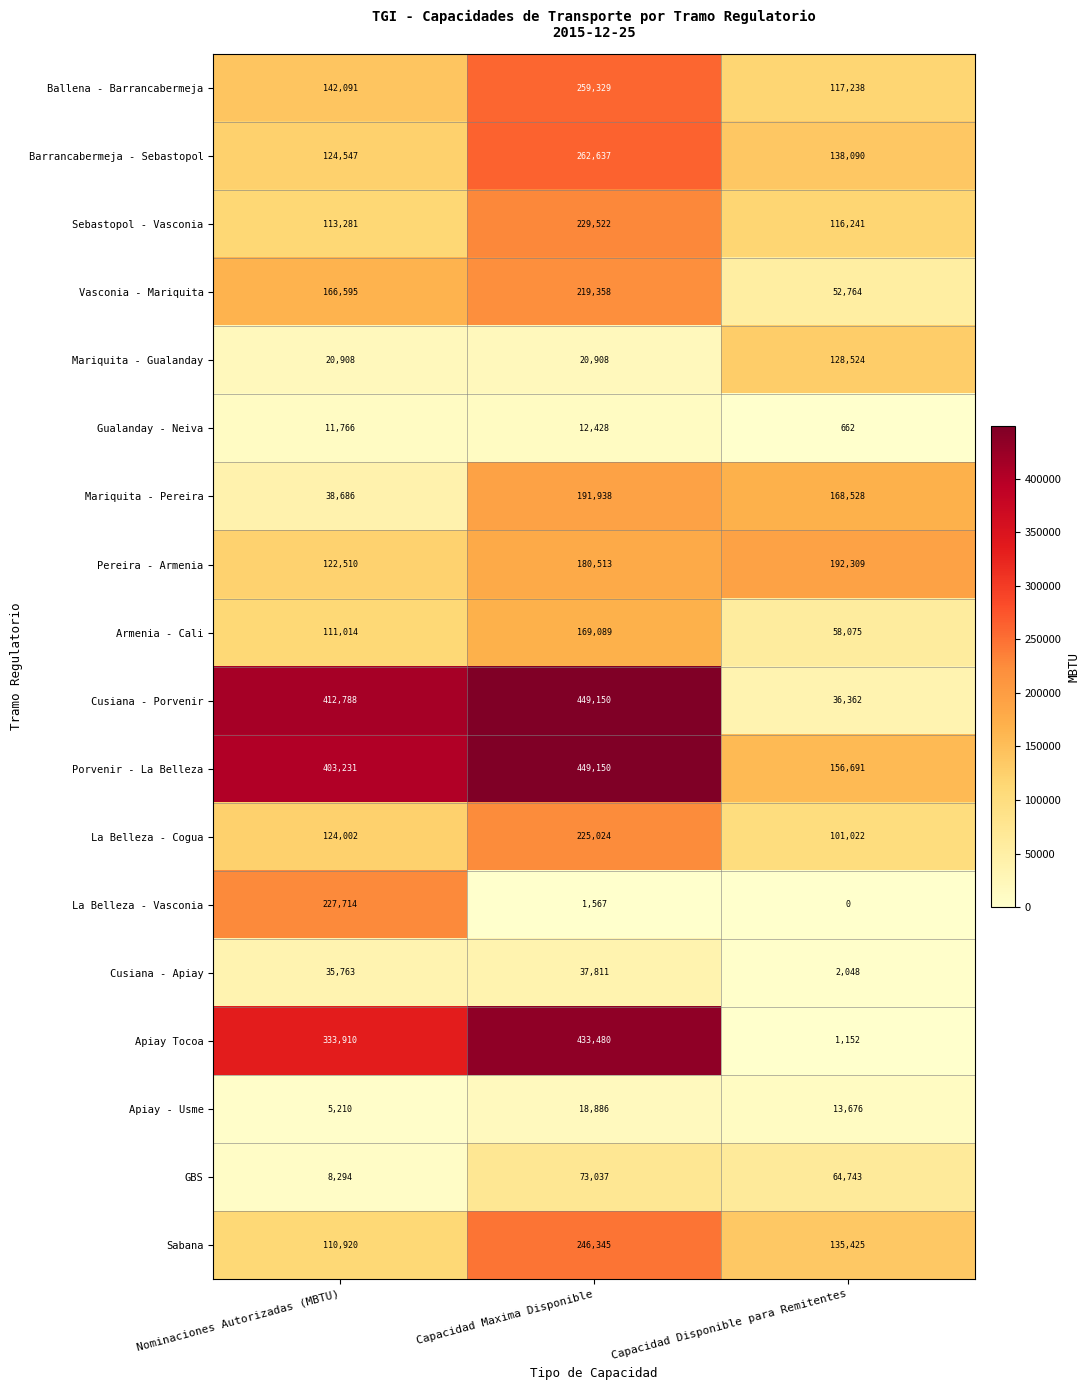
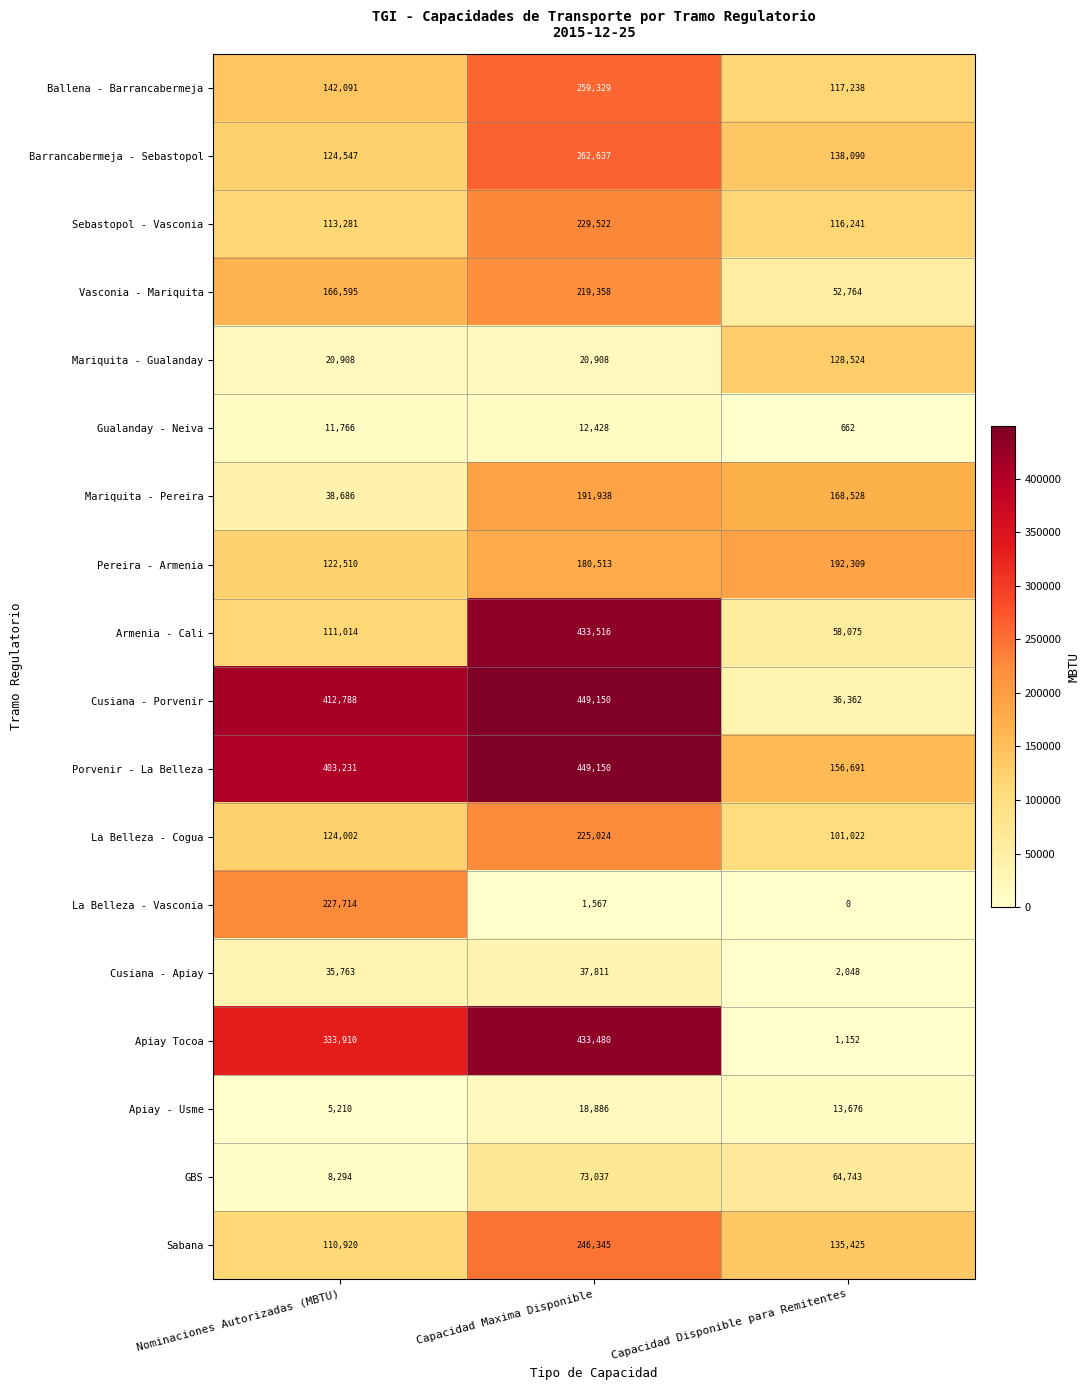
  {
    "Ballena - Barrancabermeja": {
      "Nominaciones Autorizadas (MBTU)": "142,091",
      "Capacidad Maxima Disponible": "259,329",
      "Capacidad Disponible para Remitentes": "117,238"
    },
    "Barrancabermeja - Sebastopol": {
      "Nominaciones Autorizadas (MBTU)": "124,547",
      "Capacidad Maxima Disponible": "262,637",
      "Capacidad Disponible para Remitentes": "138,090"
    },
    "Sebastopol - Vasconia": {
      "Nominaciones Autorizadas (MBTU)": "113,281",
      "Capacidad Maxima Disponible": "229,522",
      "Capacidad Disponible para Remitentes": "116,241"
    },
    "Vasconia - Mariquita": {
      "Nominaciones Autorizadas (MBTU)": "166,595",
      "Capacidad Maxima Disponible": "219,358",
      "Capacidad Disponible para Remitentes": "52,764"
    },
    "Mariquita - Gualanday": {
      "Nominaciones Autorizadas (MBTU)": "20,908",
      "Capacidad Maxima Disponible": "20,908",
      "Capacidad Disponible para Remitentes": "128,524"
    },
    "Gualanday - Neiva": {
      "Nominaciones Autorizadas (MBTU)": "11,766",
      "Capacidad Maxima Disponible": "12,428",
      "Capacidad Disponible para Remitentes": "662"
    },
    "Mariquita - Pereira": {
      "Nominaciones Autorizadas (MBTU)": "38,686",
      "Capacidad Maxima Disponible": "191,938",
      "Capacidad Disponible para Remitentes": "168,528"
    },
    "Pereira - Armenia": {
      "Nominaciones Autorizadas (MBTU)": "122,510",
      "Capacidad Maxima Disponible": "180,513",
      "Capacidad Disponible para Remitentes": "192,309"
    },
    "Armenia - Cali": {
      "Nominaciones Autorizadas (MBTU)": "111,014",
-     "Capacidad Maxima Disponible": "169,089",
+     "Capacidad Maxima Disponible": "433,516",
      "Capacidad Disponible para Remitentes": "58,075"
    },
    "Cusiana - Porvenir": {
      "Nominaciones Autorizadas (MBTU)": "412,788",
      "Capacidad Maxima Disponible": "449,150",
      "Capacidad Disponible para Remitentes": "36,362"
    },
    "Porvenir - La Belleza": {
      "Nominaciones Autorizadas (MBTU)": "403,231",
      "Capacidad Maxima Disponible": "449,150",
      "Capacidad Disponible para Remitentes": "156,691"
    },
    "La Belleza - Cogua": {
      "Nominaciones Autorizadas (MBTU)": "124,002",
      "Capacidad Maxima Disponible": "225,024",
      "Capacidad Disponible para Remitentes": "101,022"
    },
    "La Belleza - Vasconia": {
      "Nominaciones Autorizadas (MBTU)": "227,714",
      "Capacidad Maxima Disponible": "1,567",
      "Capacidad Disponible para Remitentes": "0"
    },
    "Cusiana - Apiay": {
      "Nominaciones Autorizadas (MBTU)": "35,763",
      "Capacidad Maxima Disponible": "37,811",
      "Capacidad Disponible para Remitentes": "2,048"
    },
    "Apiay Tocoa": {
      "Nominaciones Autorizadas (MBTU)": "333,910",
      "Capacidad Maxima Disponible": "433,480",
      "Capacidad Disponible para Remitentes": "1,152"
    },
    "Apiay - Usme": {
      "Nominaciones Autorizadas (MBTU)": "5,210",
      "Capacidad Maxima Disponible": "18,886",
      "Capacidad Disponible para Remitentes": "13,676"
    },
    "GBS": {
      "Nominaciones Autorizadas (MBTU)": "8,294",
      "Capacidad Maxima Disponible": "73,037",
      "Capacidad Disponible para Remitentes": "64,743"
    },
    "Sabana": {
      "Nominaciones Autorizadas (MBTU)": "110,920",
      "Capacidad Maxima Disponible": "246,345",
      "Capacidad Disponible para Remitentes": "135,425"
    }
  }
